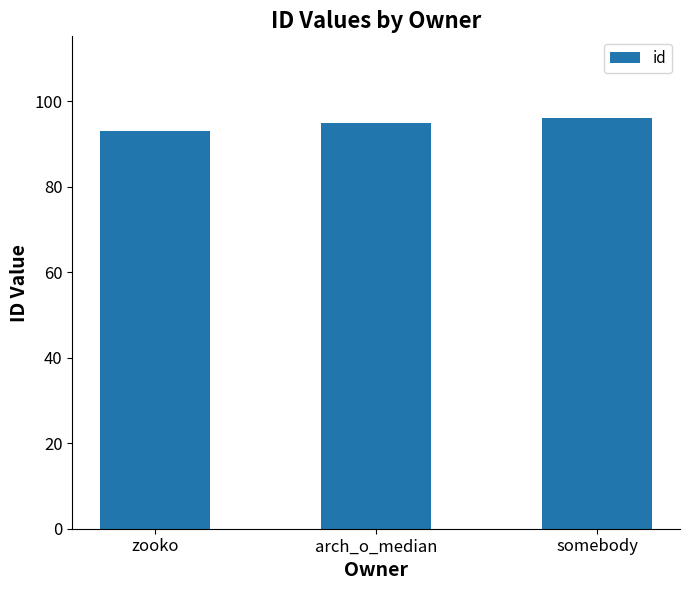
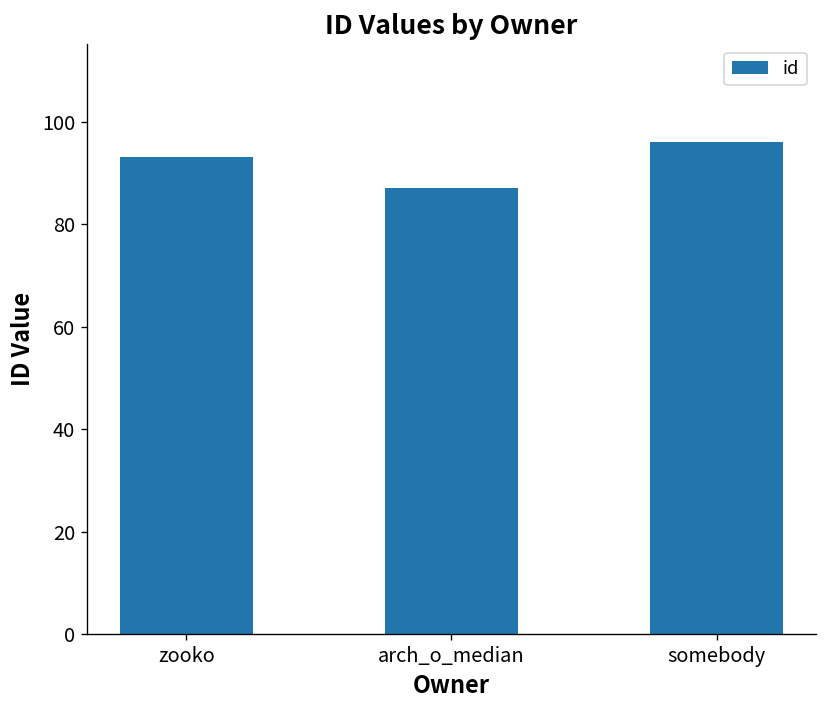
  {
    "zooko": 93,
-   "arch_o_median": 95,
+   "arch_o_median": 87,
    "somebody": 96
  }
